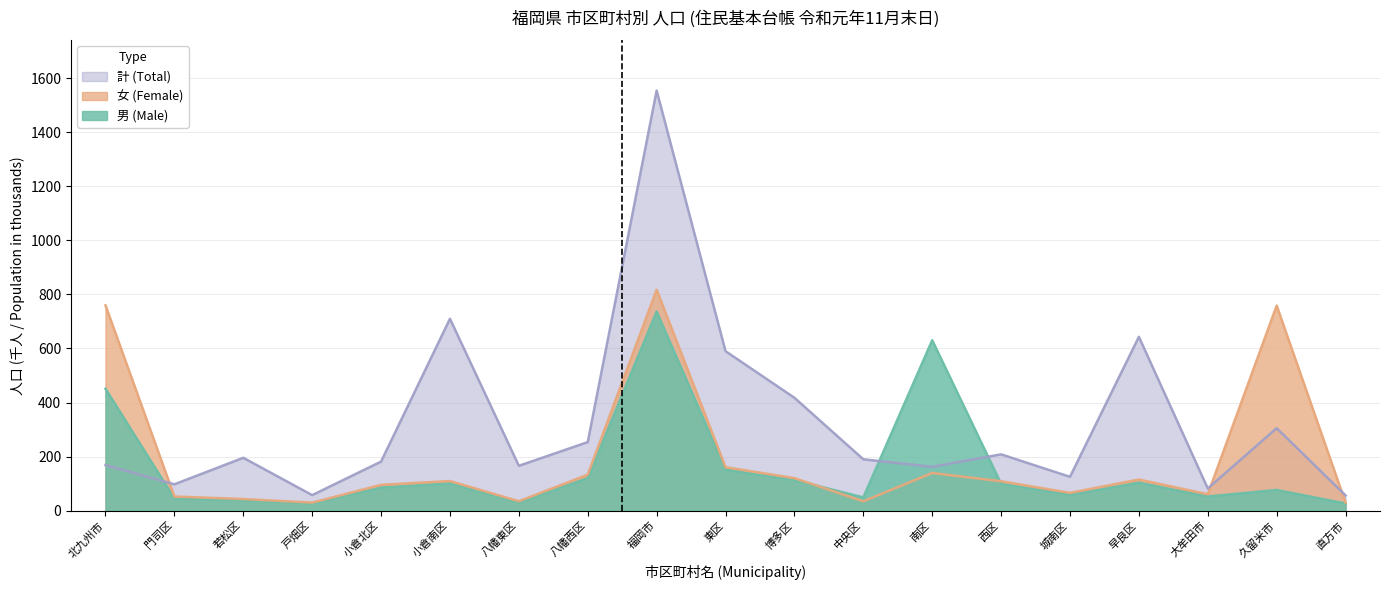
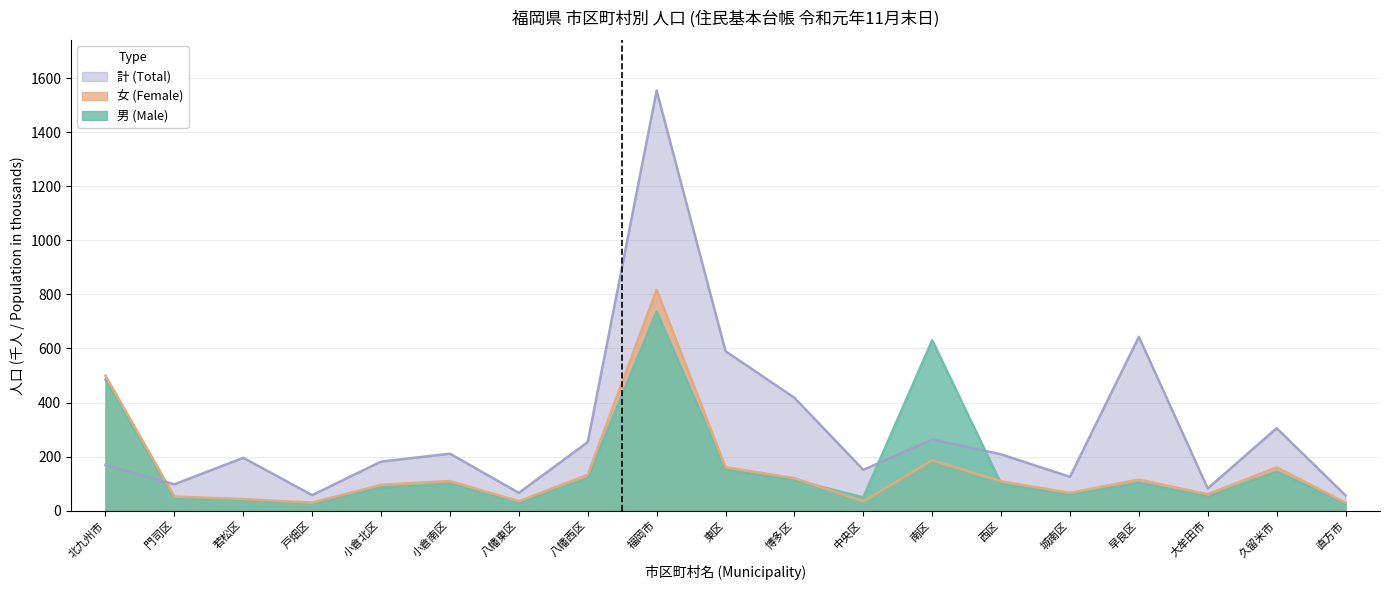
  {
    "計 (Total)": {
      "北九州市": 170,
      "門司区": 100,
      "若松区": 200,
      "戸畑区": 60,
      "小倉北区": 180,
-     "小倉南区": 710,
-     "八幡東区": 170,
+     "小倉南区": 210,
+     "八幡東区": 70,
      "八幡西区": 250,
      "福岡市": 1550,
      "東区": 590,
      "博多区": 420,
-     "中央区": 190,
-     "南区": 160,
+     "中央区": 150,
+     "南区": 260,
      "西区": 210,
      "城南区": 130,
      "早良区": 640,
      "大牟田市": 80,
      "久留米市": 310,
      "直方市": 60
    },
    "女 (Female)": {
-     "北九州市": 760,
+     "北九州市": 500,
      "小倉北区": 100,
      "八幡西区": 130,
      "福岡市": 820,
      "中央区": 30,
-     "南区": 140,
+     "南区": 190,
      "早良区": 120,
-     "久留米市": 760
+     "久留米市": 160
    },
    "男 (Male)": {
-     "北九州市": 450,
+     "北九州市": 480,
      "小倉北区": 90,
      "八幡西区": 120,
      "福岡市": 740,
      "中央区": 50,
      "南区": 630,
      "早良区": 100,
-     "久留米市": 80
+     "久留米市": 140
    }
  }
